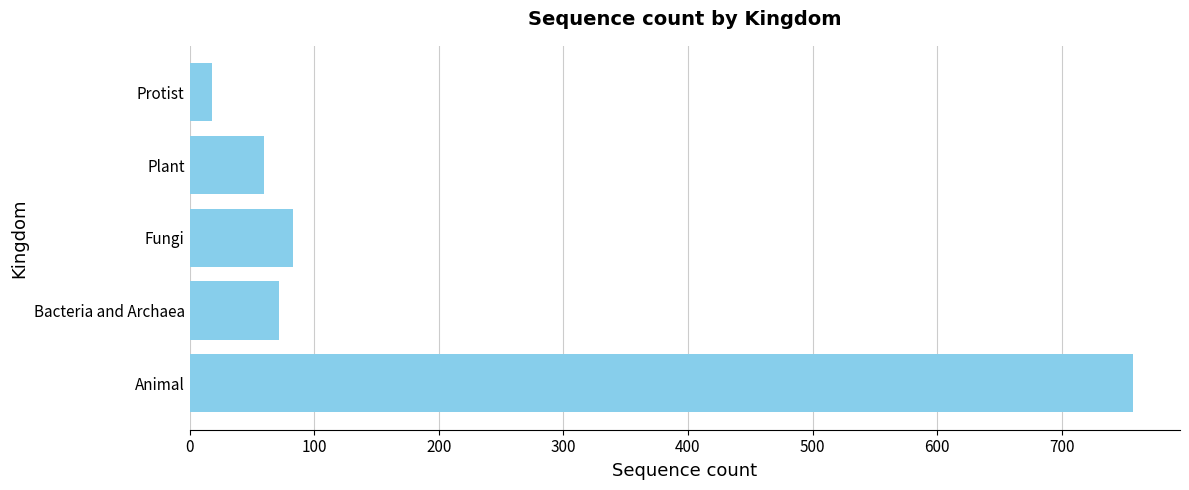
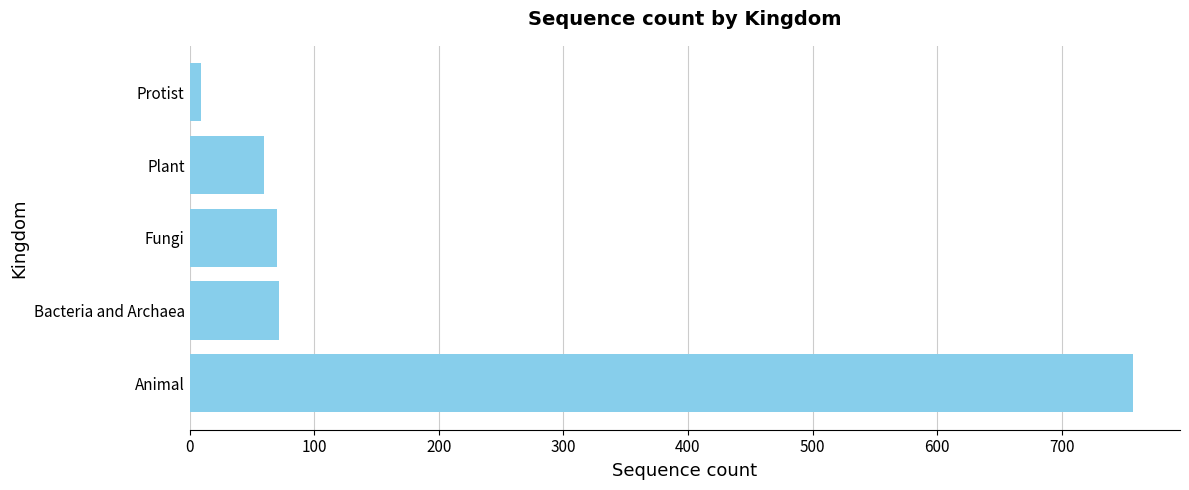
  {
-   "Protist": 18,
+   "Protist": 9,
    "Plant": 60,
-   "Fungi": 83,
+   "Fungi": 70,
    "Bacteria and Archaea": 72,
    "Animal": 757
  }
